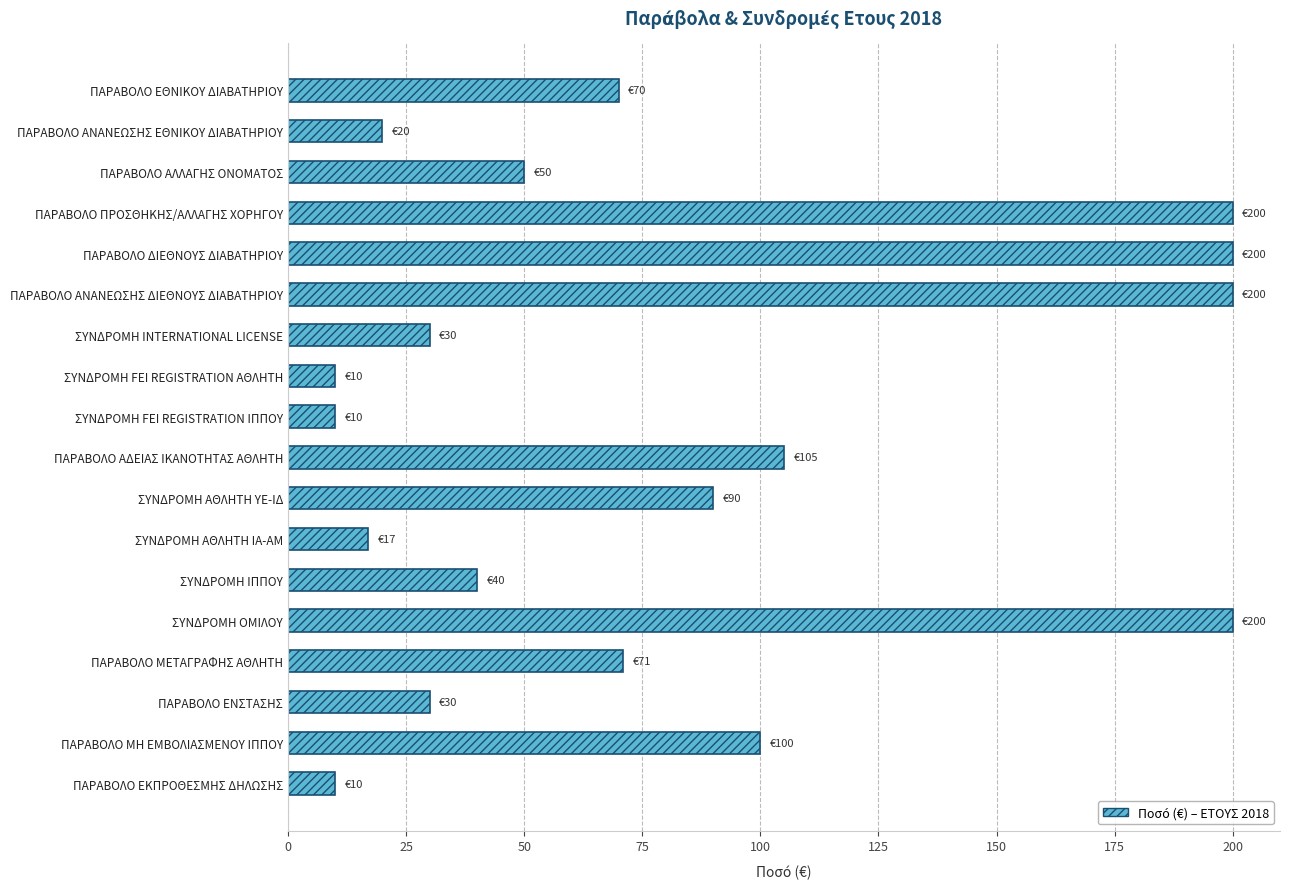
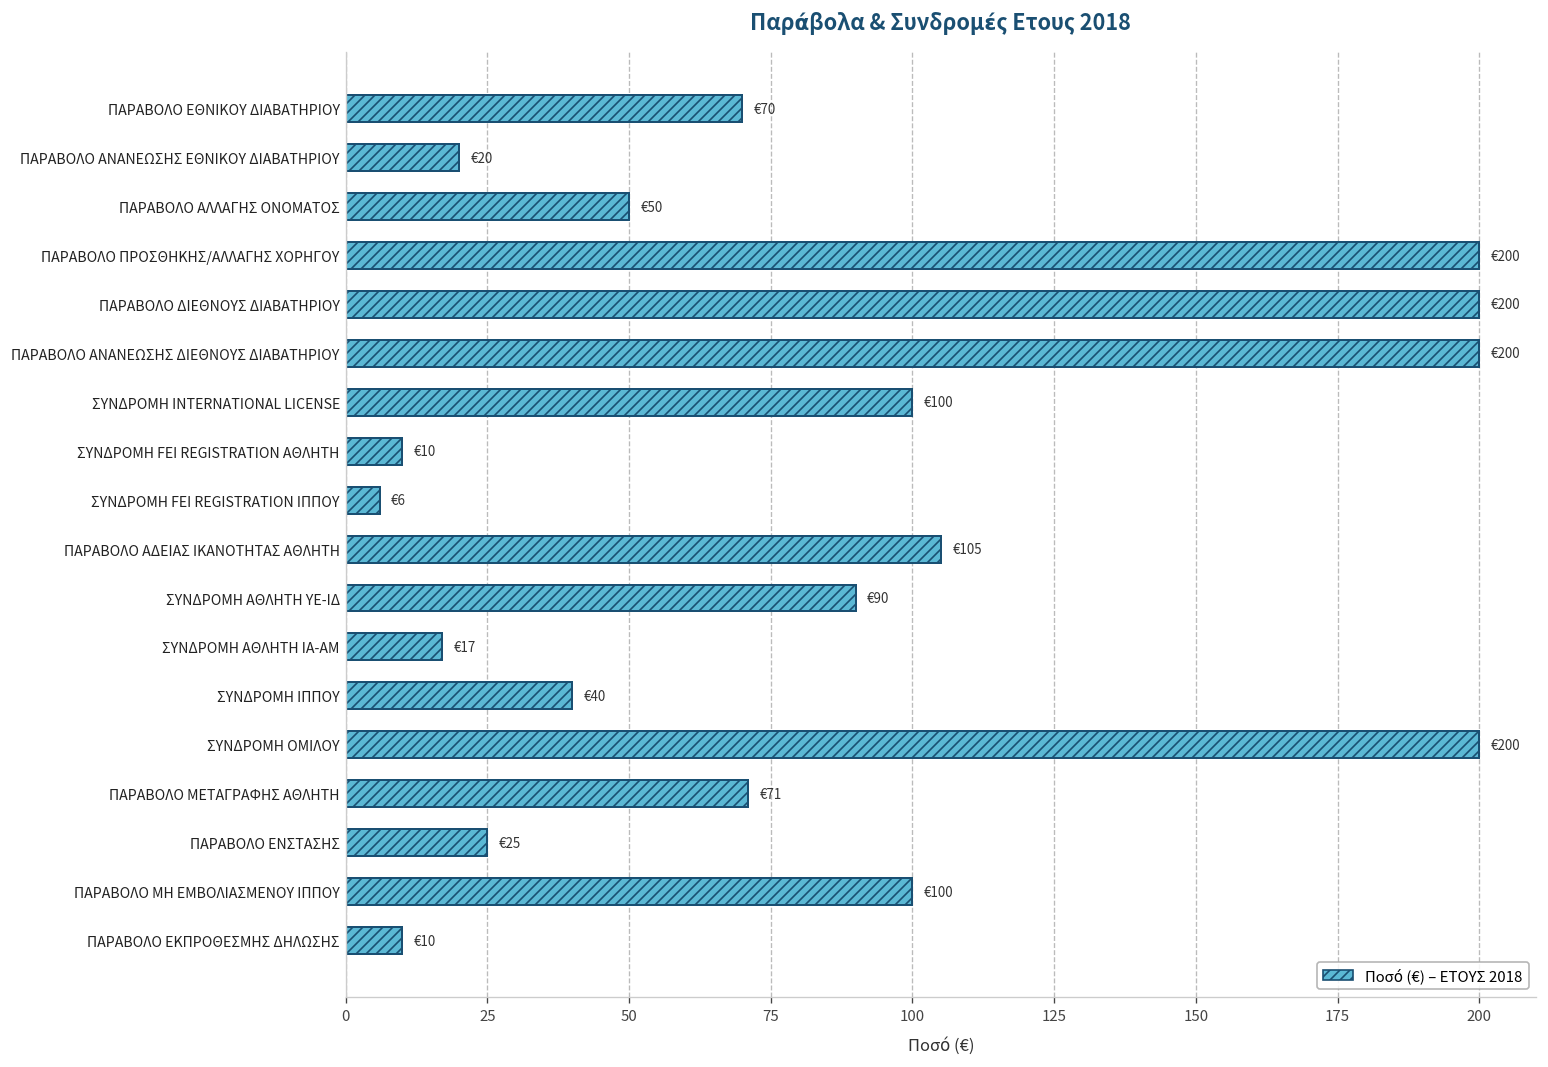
  {
    "ΠΑΡΑΒΟΛΟ ΕΘΝΙΚΟΥ ΔΙΑΒΑΤΗΡΙΟΥ": "€70",
    "ΠΑΡΑΒΟΛΟ ΑΝΑΝΕΩΣΗΣ ΕΘΝΙΚΟΥ ΔΙΑΒΑΤΗΡΙΟΥ": "€20",
    "ΠΑΡΑΒΟΛΟ ΑΛΛΑΓΗΣ ΟΝΟΜΑΤΟΣ": "€50",
    "ΠΑΡΑΒΟΛΟ ΠΡΟΣΘΗΚΗΣ/ΑΛΛΑΓΗΣ ΧΟΡΗΓΟΥ": "€200",
    "ΠΑΡΑΒΟΛΟ ΔΙΕΘΝΟΥΣ ΔΙΑΒΑΤΗΡΙΟΥ": "€200",
    "ΠΑΡΑΒΟΛΟ ΑΝΑΝΕΩΣΗΣ ΔΙΕΘΝΟΥΣ ΔΙΑΒΑΤΗΡΙΟΥ": "€200",
-   "ΣΥΝΔΡΟΜΗ INTERNATIONAL LICENSE": "€30",
+   "ΣΥΝΔΡΟΜΗ INTERNATIONAL LICENSE": "€100",
    "ΣΥΝΔΡΟΜΗ FEI REGISTRATION ΑΘΛΗΤΗ": "€10",
-   "ΣΥΝΔΡΟΜΗ FEI REGISTRATION ΙΠΠΟΥ": "€10",
+   "ΣΥΝΔΡΟΜΗ FEI REGISTRATION ΙΠΠΟΥ": "€6",
    "ΠΑΡΑΒΟΛΟ ΑΔΕΙΑΣ ΙΚΑΝΟΤΗΤΑΣ ΑΘΛΗΤΗ": "€105",
    "ΣΥΝΔΡΟΜΗ ΑΘΛΗΤΗ ΥΕ-ΙΔ": "€90",
    "ΣΥΝΔΡΟΜΗ ΑΘΛΗΤΗ ΙΑ-ΑΜ": "€17",
    "ΣΥΝΔΡΟΜΗ ΙΠΠΟΥ": "€40",
    "ΣΥΝΔΡΟΜΗ ΟΜΙΛΟΥ": "€200",
    "ΠΑΡΑΒΟΛΟ ΜΕΤΑΓΡΑΦΗΣ ΑΘΛΗΤΗ": "€71",
-   "ΠΑΡΑΒΟΛΟ ΕΝΣΤΑΣΗΣ": "€30",
+   "ΠΑΡΑΒΟΛΟ ΕΝΣΤΑΣΗΣ": "€25",
    "ΠΑΡΑΒΟΛΟ ΜΗ ΕΜΒΟΛΙΑΣΜΕΝΟΥ ΙΠΠΟΥ": "€100",
    "ΠΑΡΑΒΟΛΟ ΕΚΠΡΟΘΕΣΜΗΣ ΔΗΛΩΣΗΣ": "€10"
  }
